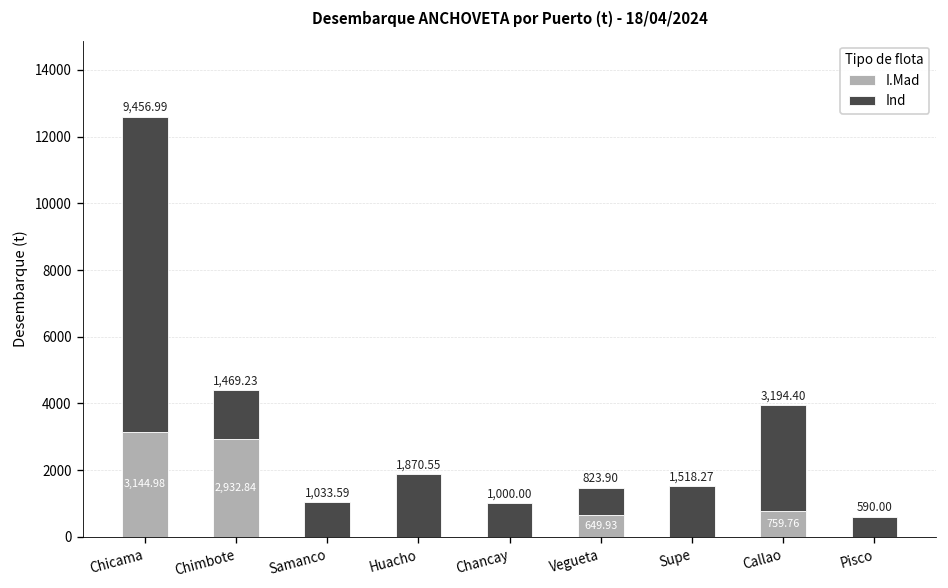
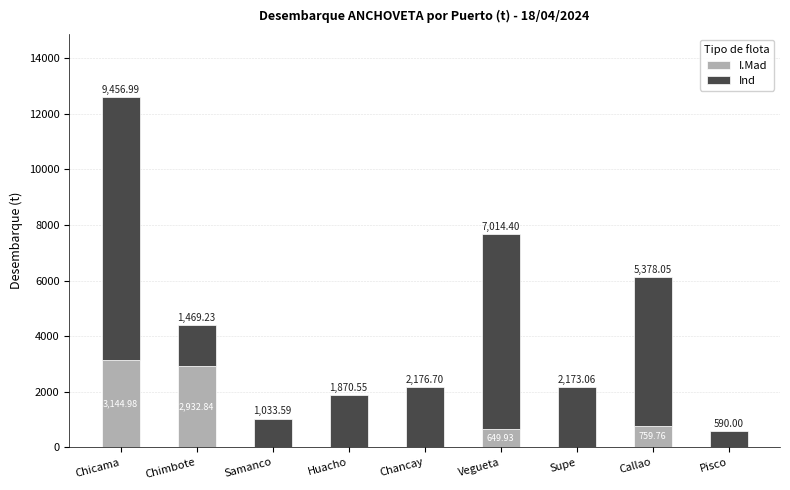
  {
    "I.Mad": {
      "Chicama": "3,144.98",
      "Chimbote": "2,932.84",
      "Vegueta": "649.93",
      "Callao": "759.76"
    },
    "Ind": {
      "Chicama": "9,456.99",
      "Chimbote": "1,469.23",
      "Samanco": "1,033.59",
      "Huacho": "1,870.55",
-     "Chancay": "1,000.00",
-     "Vegueta": "823.90",
-     "Supe": "1,518.27",
-     "Callao": "3,194.40",
+     "Chancay": "2,176.70",
+     "Vegueta": "7,014.40",
+     "Supe": "2,173.06",
+     "Callao": "5,378.05",
      "Pisco": "590.00"
    }
  }
